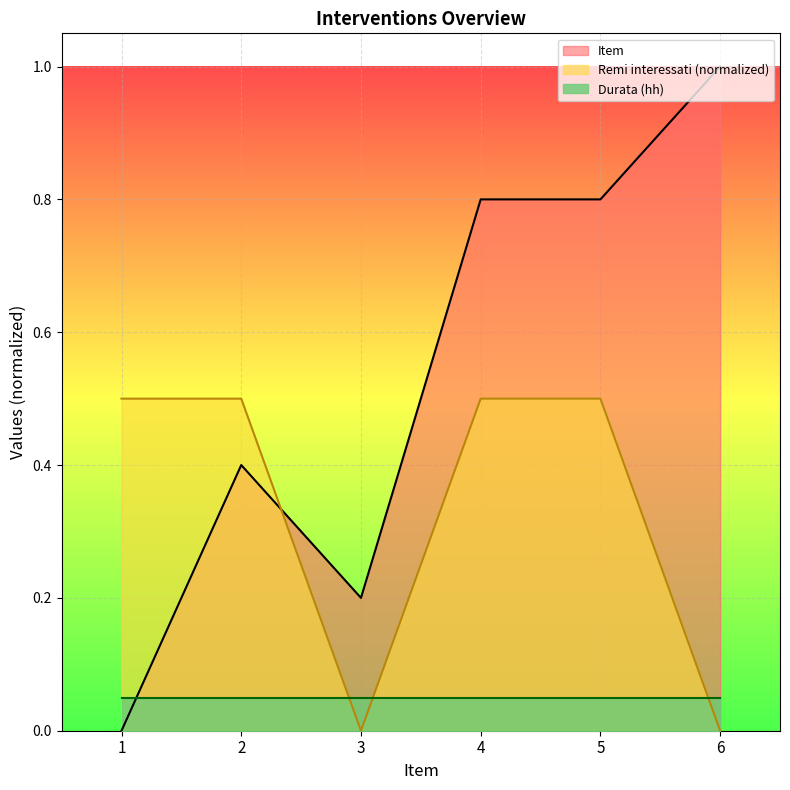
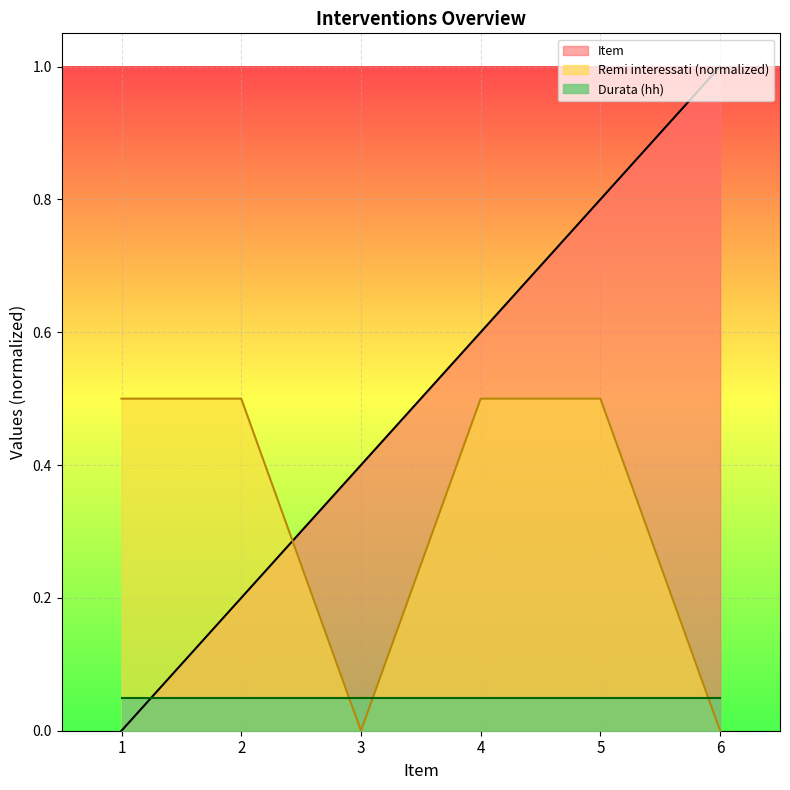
  {
    "Item": {
      "1": 0.00,
-     "2": 0.40,
-     "3": 0.20,
-     "4": 0.80,
+     "2": 0.20,
+     "3": 0.40,
+     "4": 0.60,
      "5": 0.80
    },
    "Remi interessati (normalized)": {
      "1": 0.50,
      "2": 0.50,
      "3": 0.00,
      "4": 0.50,
      "5": 0.50,
      "6": 0.00
    },
    "Durata (hh)": {
      "1": 0.05,
      "2": 0.05,
      "3": 0.05,
      "4": 0.05,
      "5": 0.05,
      "6": 0.05
    }
  }
